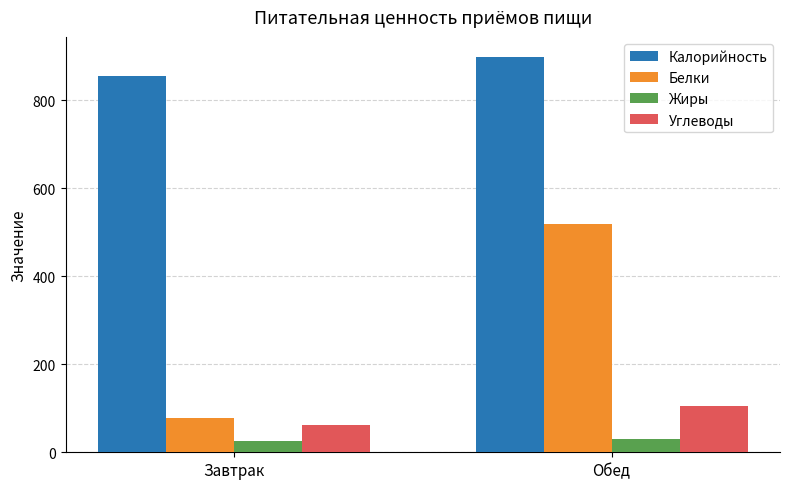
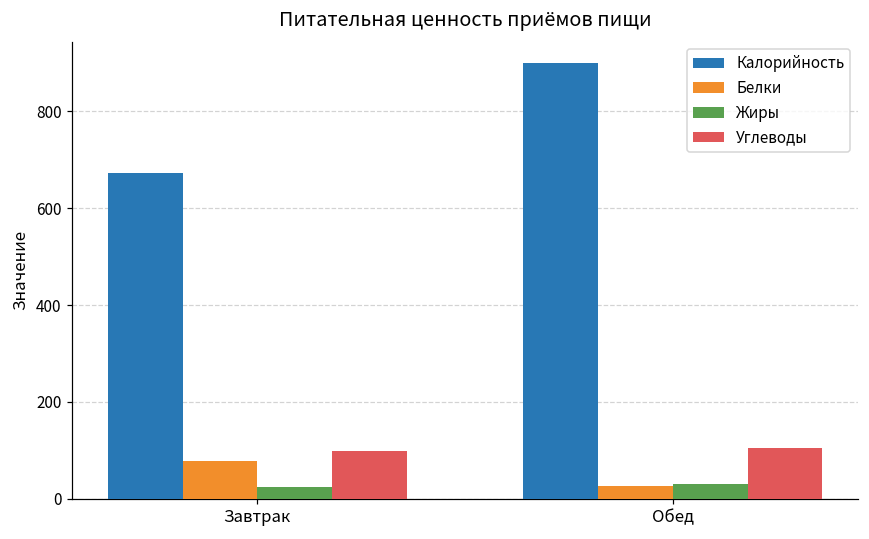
  {
    "Калорийность": {
-     "Завтрак": 860,
+     "Завтрак": 670,
      "Обед": 900
    },
    "Белки": {
      "Завтрак": 80,
-     "Обед": 520
+     "Обед": 30
    },
    "Жиры": {
      "Завтрак": 20,
      "Обед": 30
    },
    "Углеводы": {
-     "Завтрак": 60,
+     "Завтрак": 100,
      "Обед": 100
    }
  }
